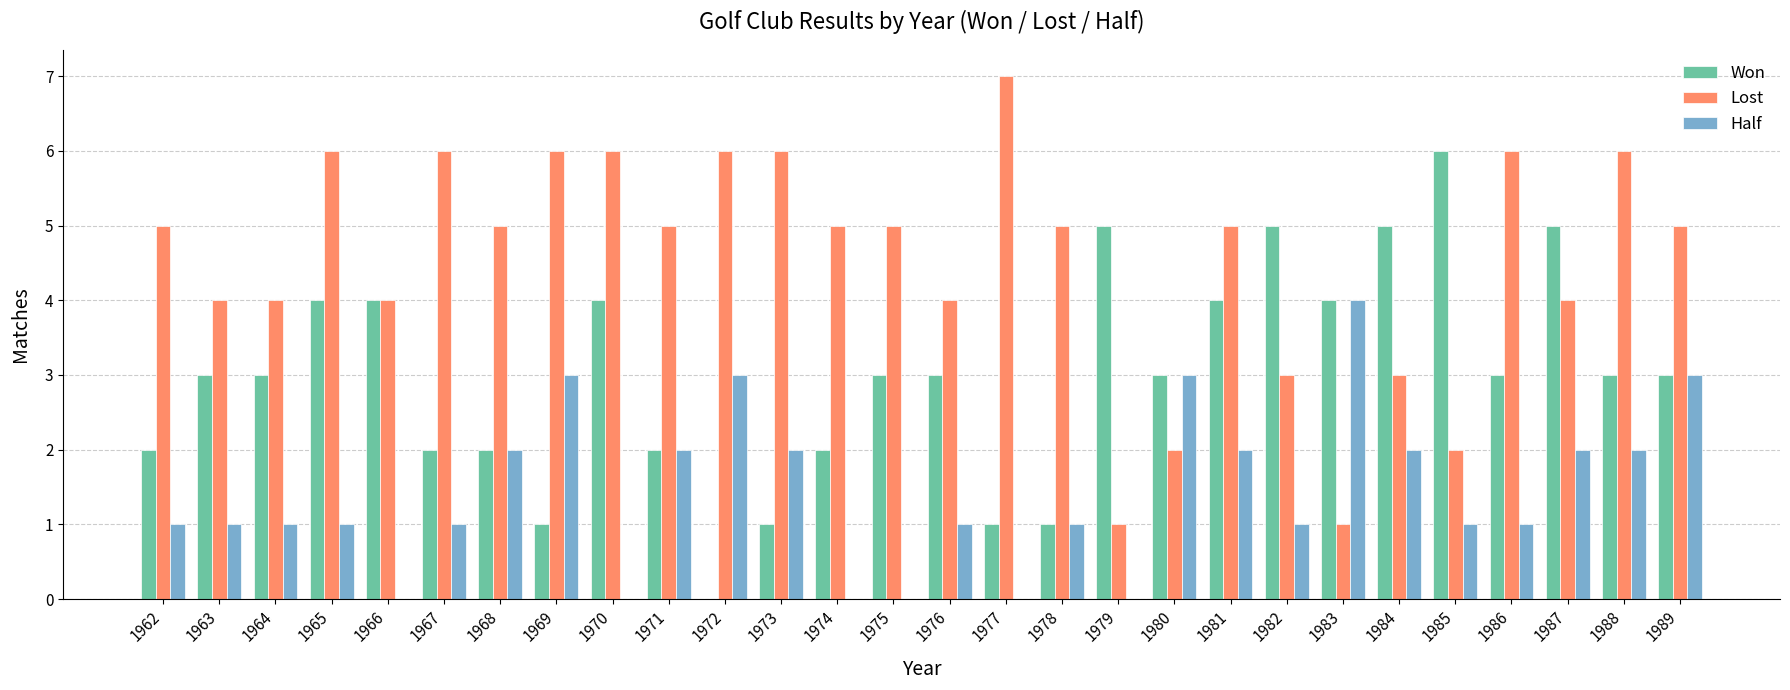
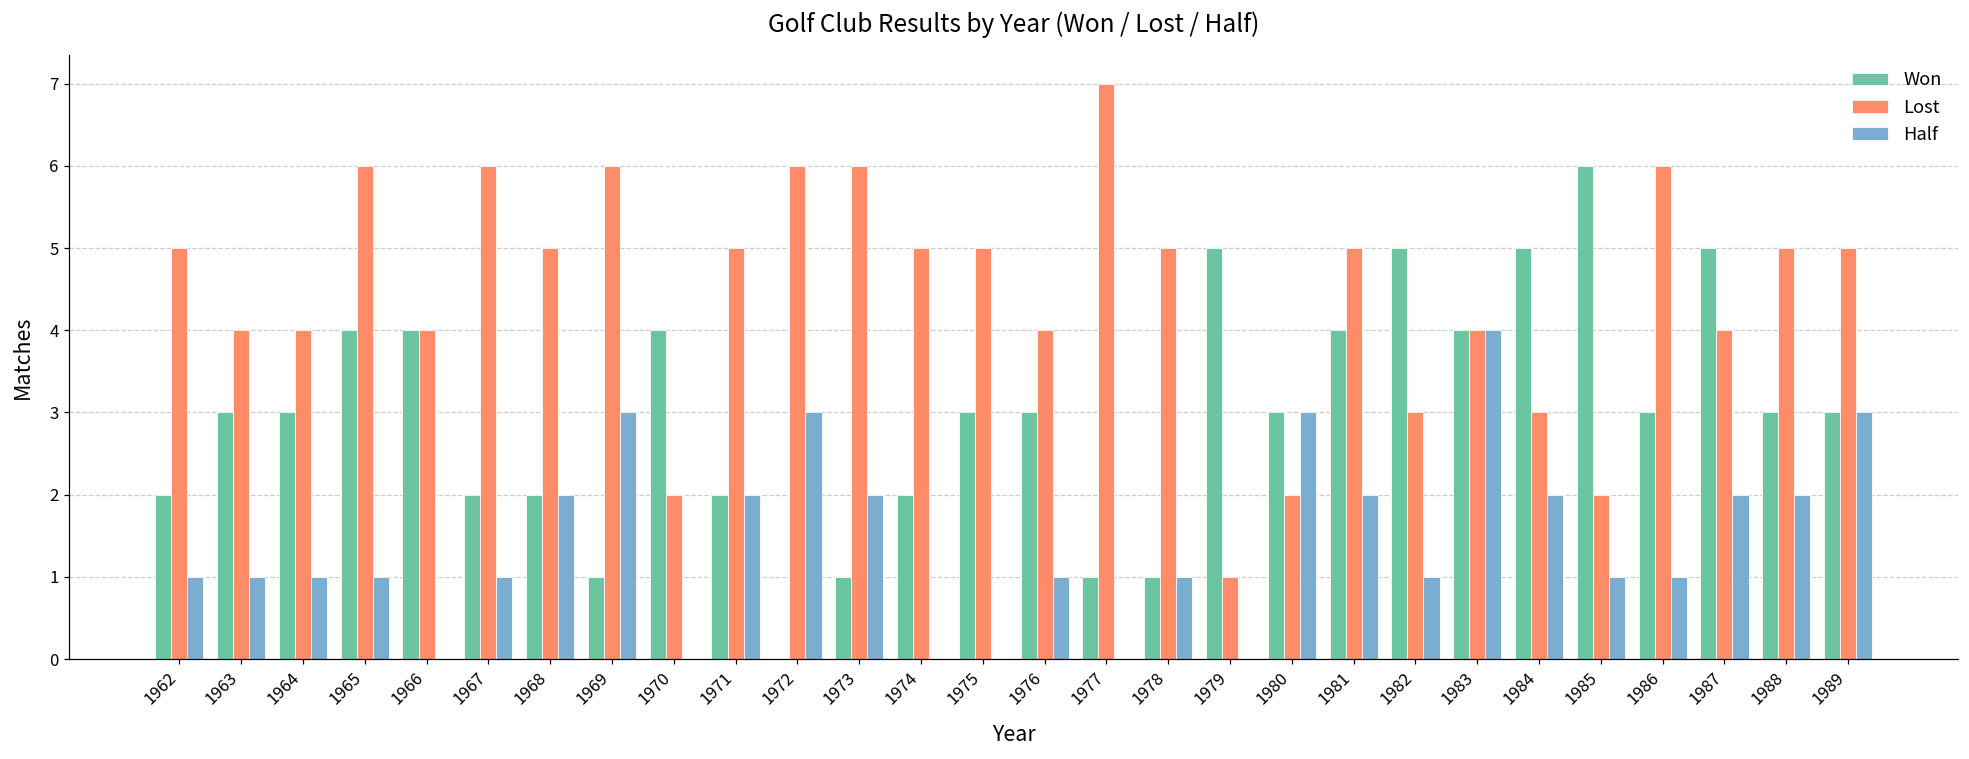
  {
    "Lost": {
      "1962": 5,
      "1963": 4,
      "1964": 4,
      "1965": 6,
      "1966": 4,
      "1967": 6,
      "1968": 5,
      "1969": 6,
-     "1970": 6,
+     "1970": 2,
      "1971": 5,
      "1972": 6,
      "1973": 6,
      "1974": 5,
      "1975": 5,
      "1976": 4,
      "1977": 7,
      "1978": 5,
      "1979": 1,
      "1980": 2,
      "1981": 5,
      "1982": 3,
-     "1983": 1,
+     "1983": 4,
      "1984": 3,
      "1985": 2,
      "1986": 6,
      "1987": 4,
-     "1988": 6,
+     "1988": 5,
      "1989": 5
    }
  }
